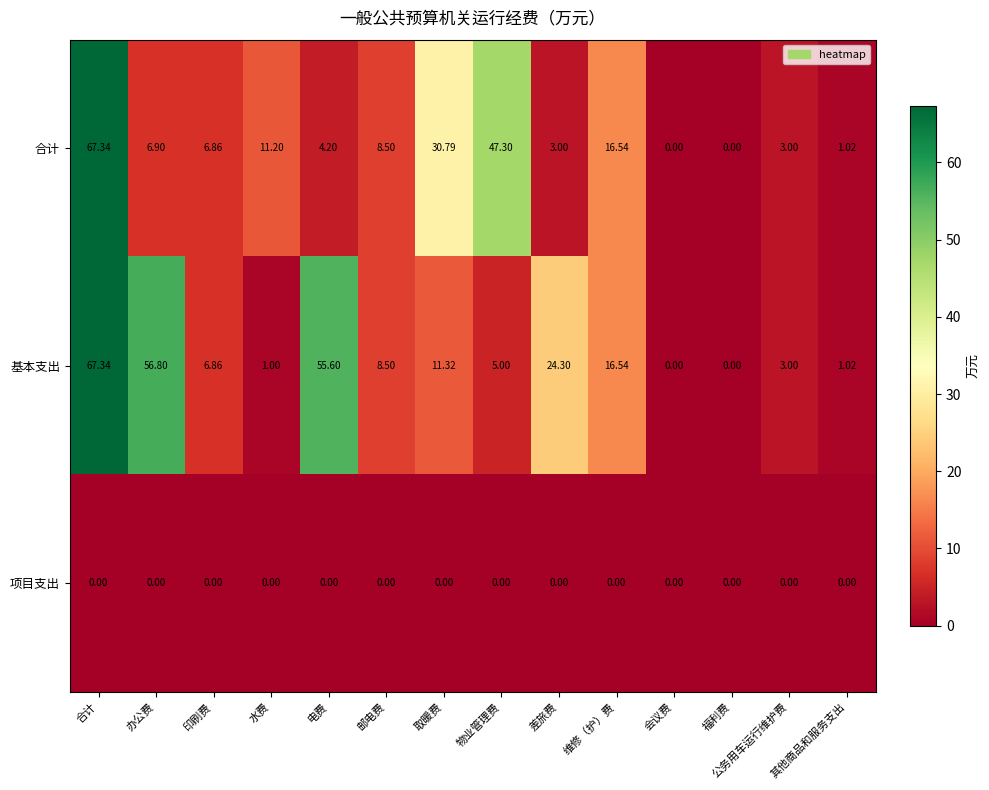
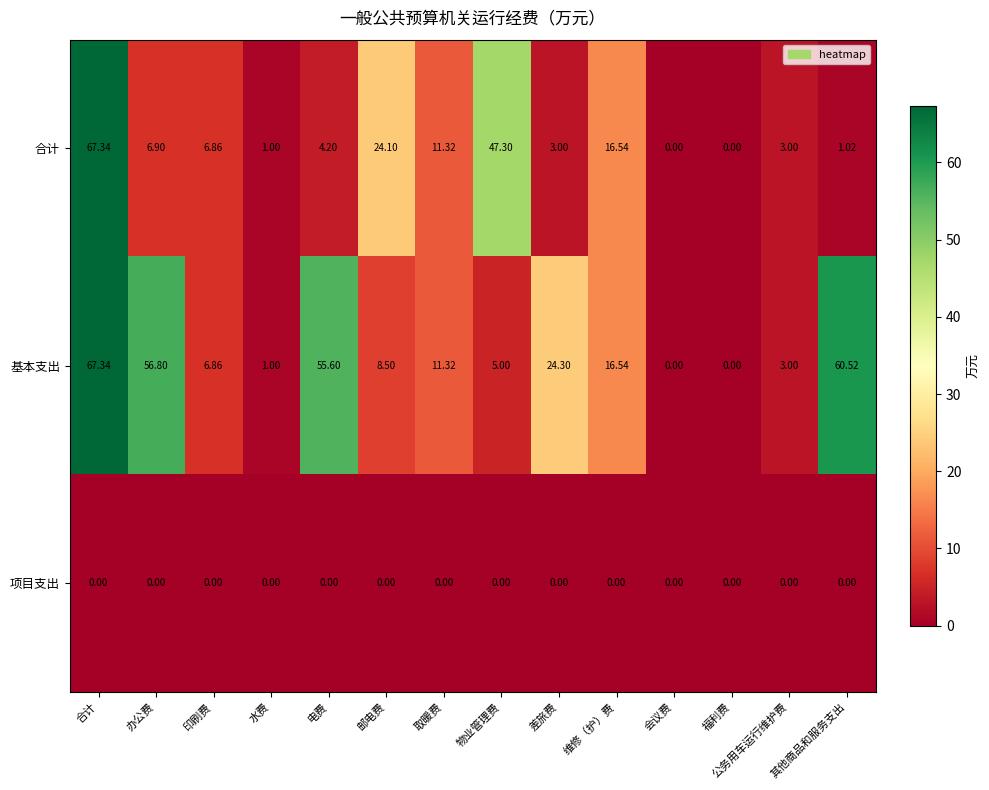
  {
    "合计": {
      "合计": 67.34,
      "办公费": 6.90,
      "印刷费": 6.86,
-     "水费": 11.20,
+     "水费": 1.00,
      "电费": 4.20,
-     "邮电费": 8.50,
-     "取暖费": 30.79,
+     "邮电费": 24.10,
+     "取暖费": 11.32,
      "物业管理费": 47.30,
      "差旅费": 3.00,
      "维修（护）费": 16.54,
      "会议费": 0.00,
      "福利费": 0.00,
      "公务用车运行维护费": 3.00,
      "其他商品和服务支出": 1.02
    },
    "基本支出": {
      "合计": 67.34,
      "办公费": 56.80,
      "印刷费": 6.86,
      "水费": 1.00,
      "电费": 55.60,
      "邮电费": 8.50,
      "取暖费": 11.32,
      "物业管理费": 5.00,
      "差旅费": 24.30,
      "维修（护）费": 16.54,
      "会议费": 0.00,
      "福利费": 0.00,
      "公务用车运行维护费": 3.00,
-     "其他商品和服务支出": 1.02
+     "其他商品和服务支出": 60.52
    },
    "项目支出": {
      "合计": 0.00,
      "办公费": 0.00,
      "印刷费": 0.00,
      "水费": 0.00,
      "电费": 0.00,
      "邮电费": 0.00,
      "取暖费": 0.00,
      "物业管理费": 0.00,
      "差旅费": 0.00,
      "维修（护）费": 0.00,
      "会议费": 0.00,
      "福利费": 0.00,
      "公务用车运行维护费": 0.00,
      "其他商品和服务支出": 0.00
    }
  }
